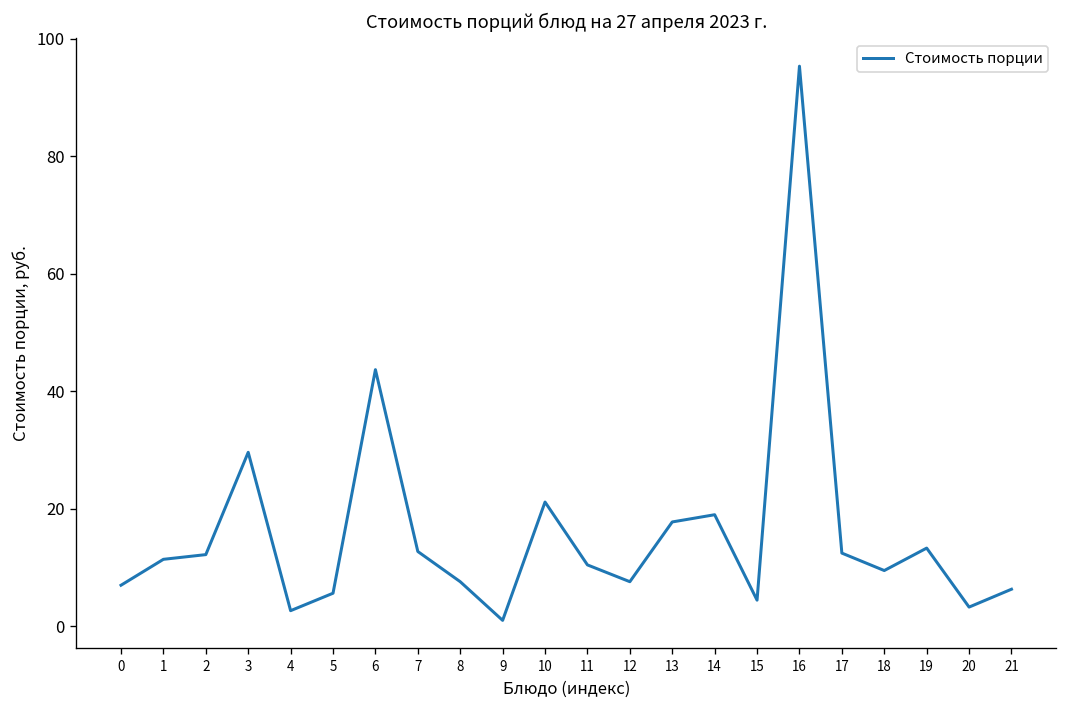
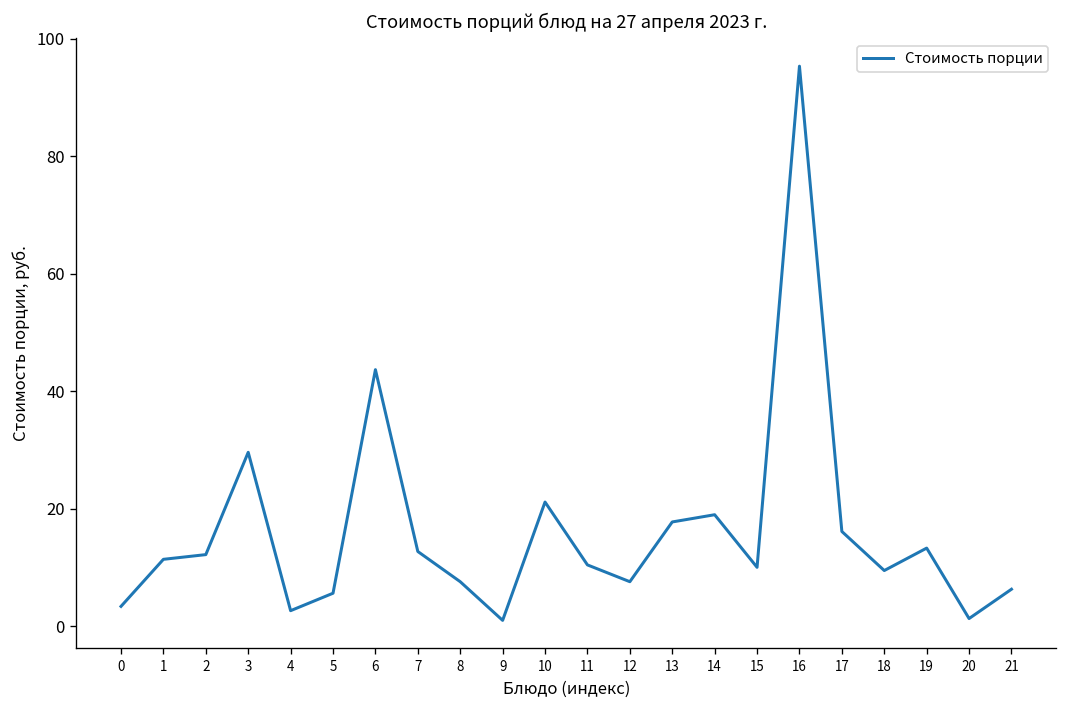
  {
-   "0": 7,
+   "0": 3,
    "1": 11,
    "2": 12,
    "3": 30,
    "4": 3,
    "5": 6,
    "6": 44,
    "7": 13,
    "8": 8,
    "9": 1,
    "10": 21,
    "11": 10,
    "12": 8,
    "13": 18,
    "14": 19,
-   "15": 4,
+   "15": 10,
    "16": 95,
-   "17": 12,
+   "17": 16,
    "18": 10,
    "19": 13,
-   "20": 3,
+   "20": 1,
    "21": 6
  }
